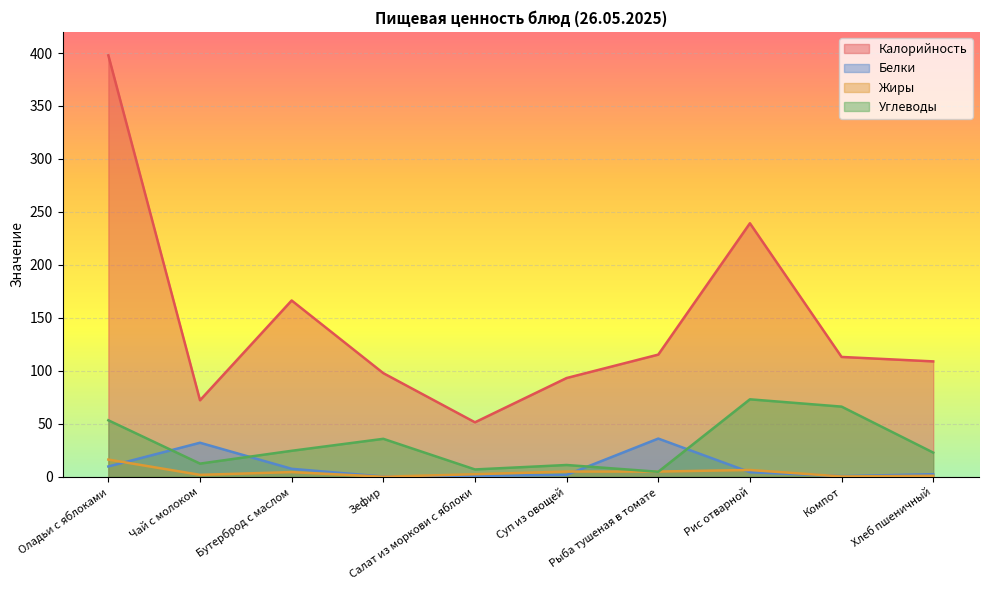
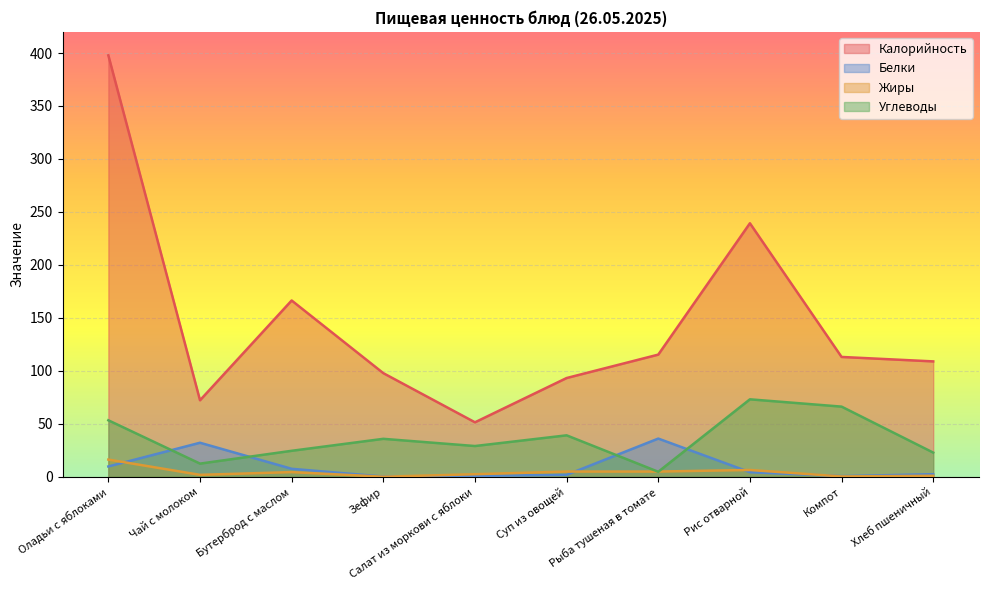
  {
    "Белки": {
      "Оладьи с яблоками": 10,
      "Чай с молоком": 32,
      "Бутерброд с маслом": 8,
      "Суп из овощей": 2,
      "Рыба тушеная в томате": 36
    },
    "Углеводы": {
      "Оладьи с яблоками": 53,
      "Чай с молоком": 12,
      "Бутерброд с маслом": 25,
      "Зефир": 36,
-     "Салат из моркови с яблоки": 7,
-     "Суп из овощей": 11,
+     "Салат из моркови с яблоки": 29,
+     "Суп из овощей": 39,
      "Рис отварной": 73,
      "Компот": 66,
      "Хлеб пшеничный": 23
    }
  }
